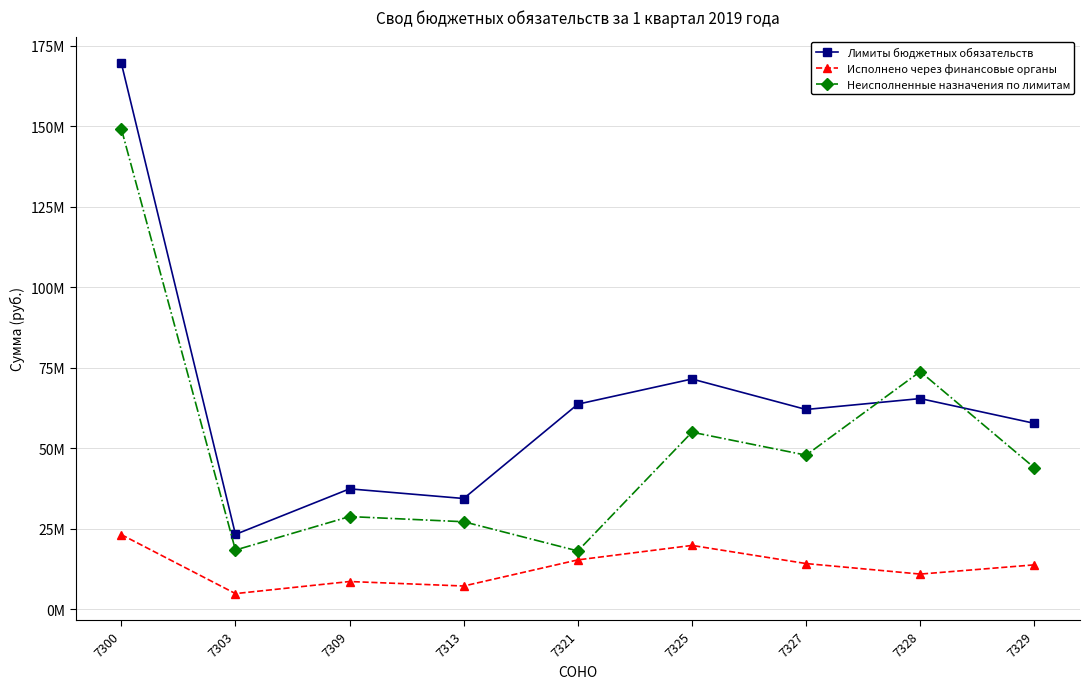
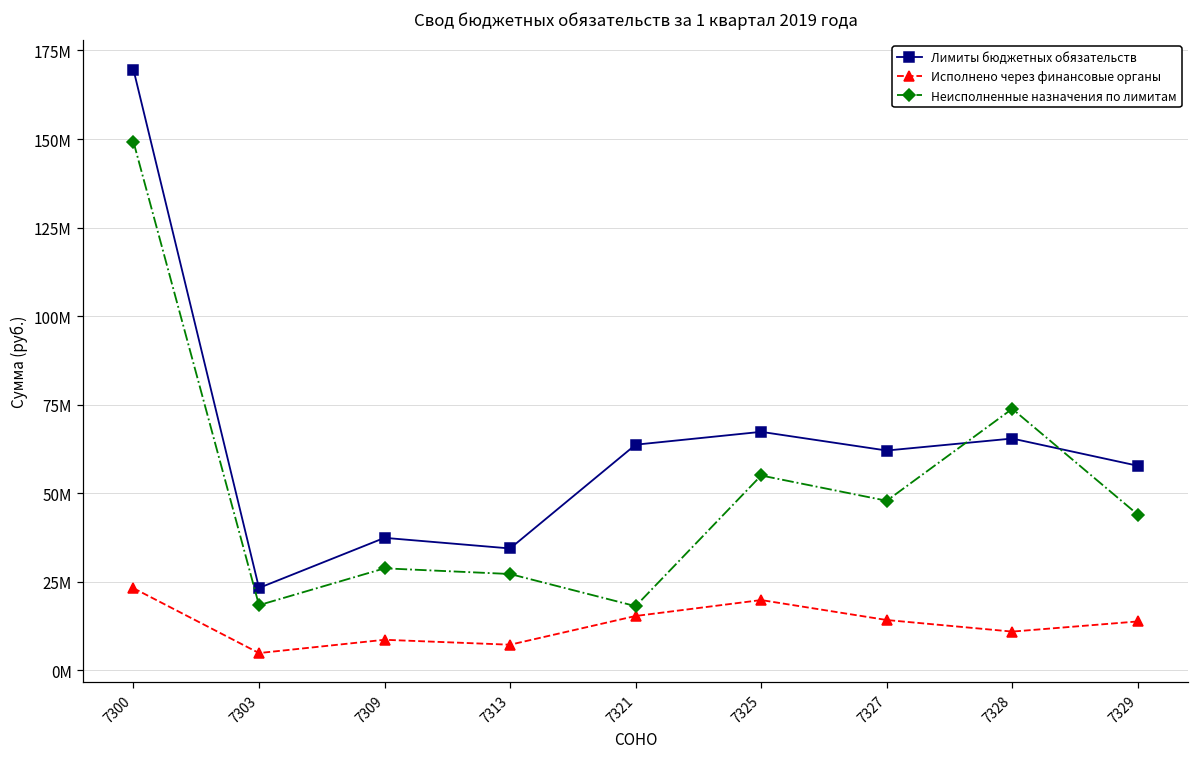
  {
    "Лимиты бюджетных обязательств": {
      "7300": 170000000,
      "7303": 23000000,
      "7309": 37000000,
      "7313": 34000000,
      "7321": 64000000,
-     "7325": 72000000,
+     "7325": 67000000,
      "7327": 62000000,
      "7328": 65000000,
      "7329": 58000000
    },
    "Исполнено через финансовые органы": {
      "7300": 23000000,
      "7303": 5000000,
      "7309": 9000000,
      "7313": 7000000,
      "7321": 15000000,
      "7325": 20000000,
      "7327": 14000000,
      "7328": 11000000,
      "7329": 14000000
    },
    "Неисполненные назначения по лимитам": {
      "7300": 149000000,
      "7303": 18000000,
      "7309": 29000000,
      "7313": 27000000,
      "7321": 18000000,
      "7325": 55000000,
      "7327": 48000000,
      "7328": 74000000,
      "7329": 44000000
    }
  }
